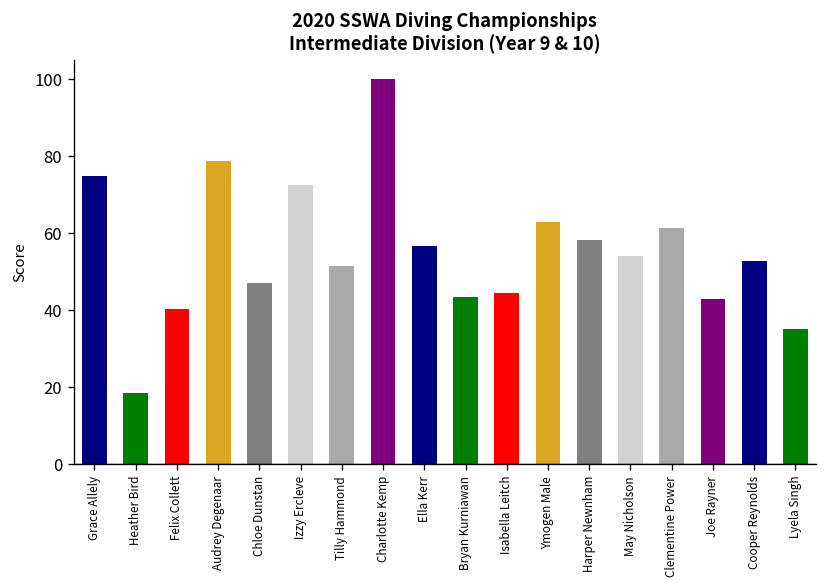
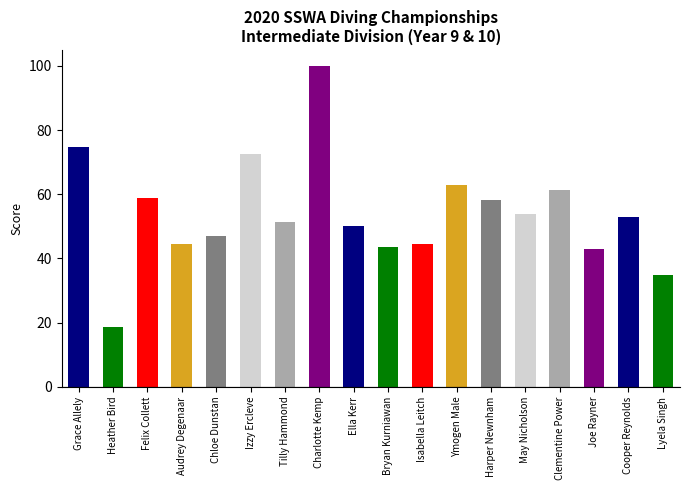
  {
    "Grace Allely": 75,
    "Heather Bird": 19,
-   "Felix Collett": 40,
-   "Audrey Degenaar": 79,
+   "Felix Collett": 59,
+   "Audrey Degenaar": 45,
    "Chloe Dunstan": 47,
    "Izzy Ercleve": 73,
    "Tilly Hammond": 52,
    "Charlotte Kemp": 100,
-   "Ella Kerr": 57,
+   "Ella Kerr": 50,
    "Bryan Kurniawan": 44,
    "Isabella Leitch": 45,
    "Ymogen Male": 63,
    "Harper Newnham": 58,
    "May Nicholson": 54,
    "Clementine Power": 61,
    "Joe Rayner": 43,
    "Cooper Reynolds": 53,
    "Lyela Singh": 35
  }
